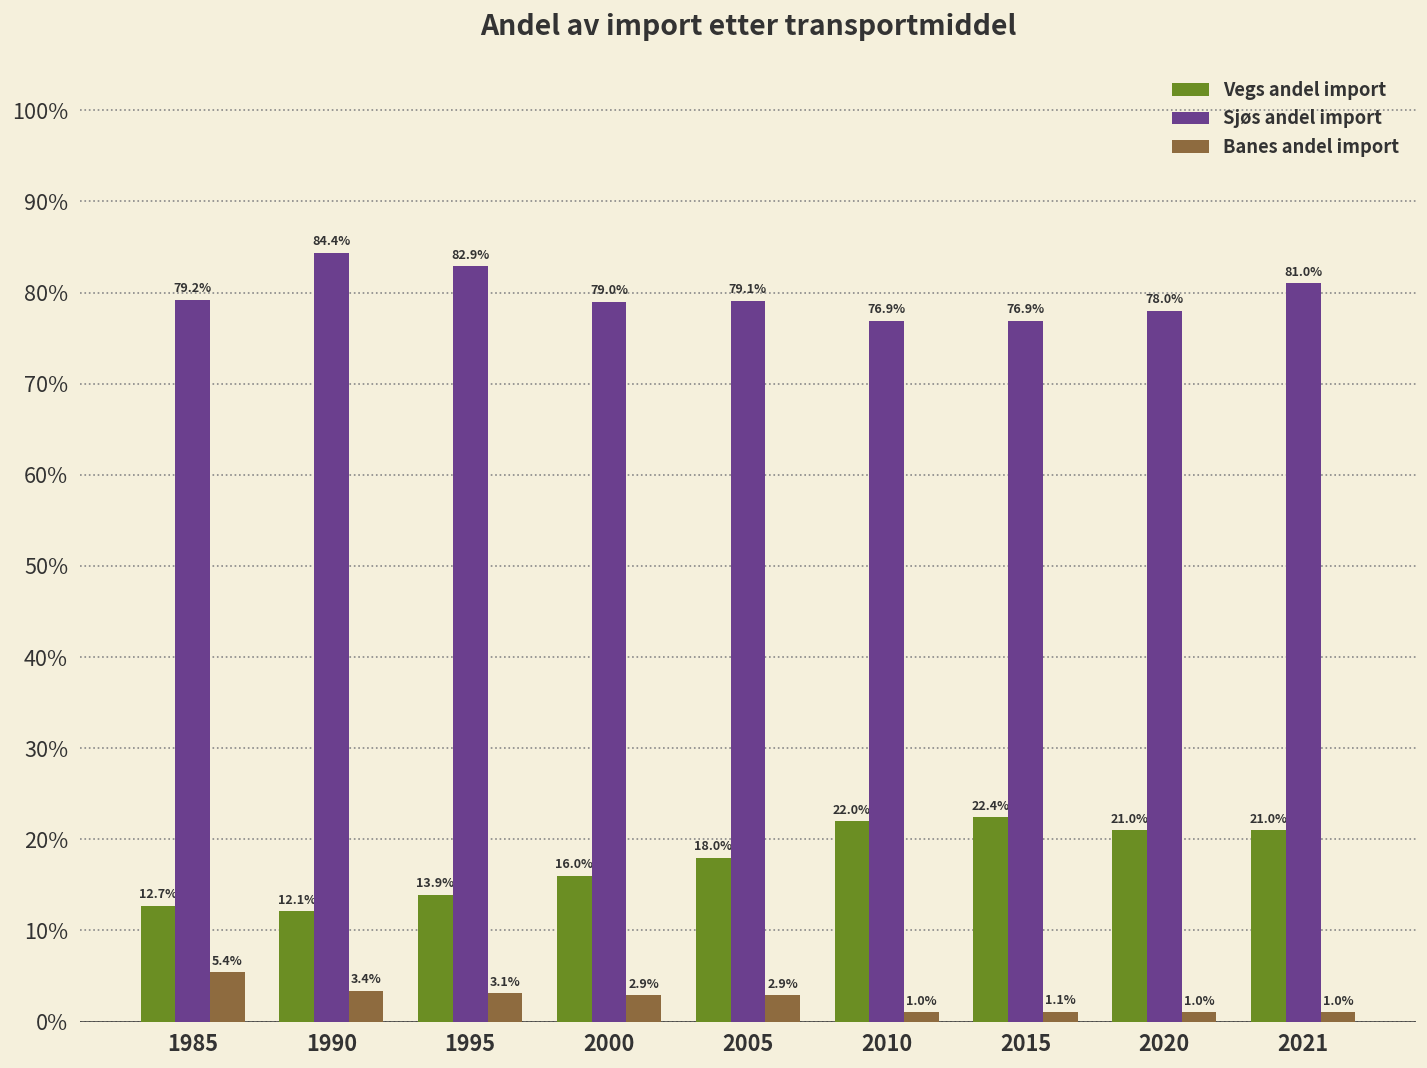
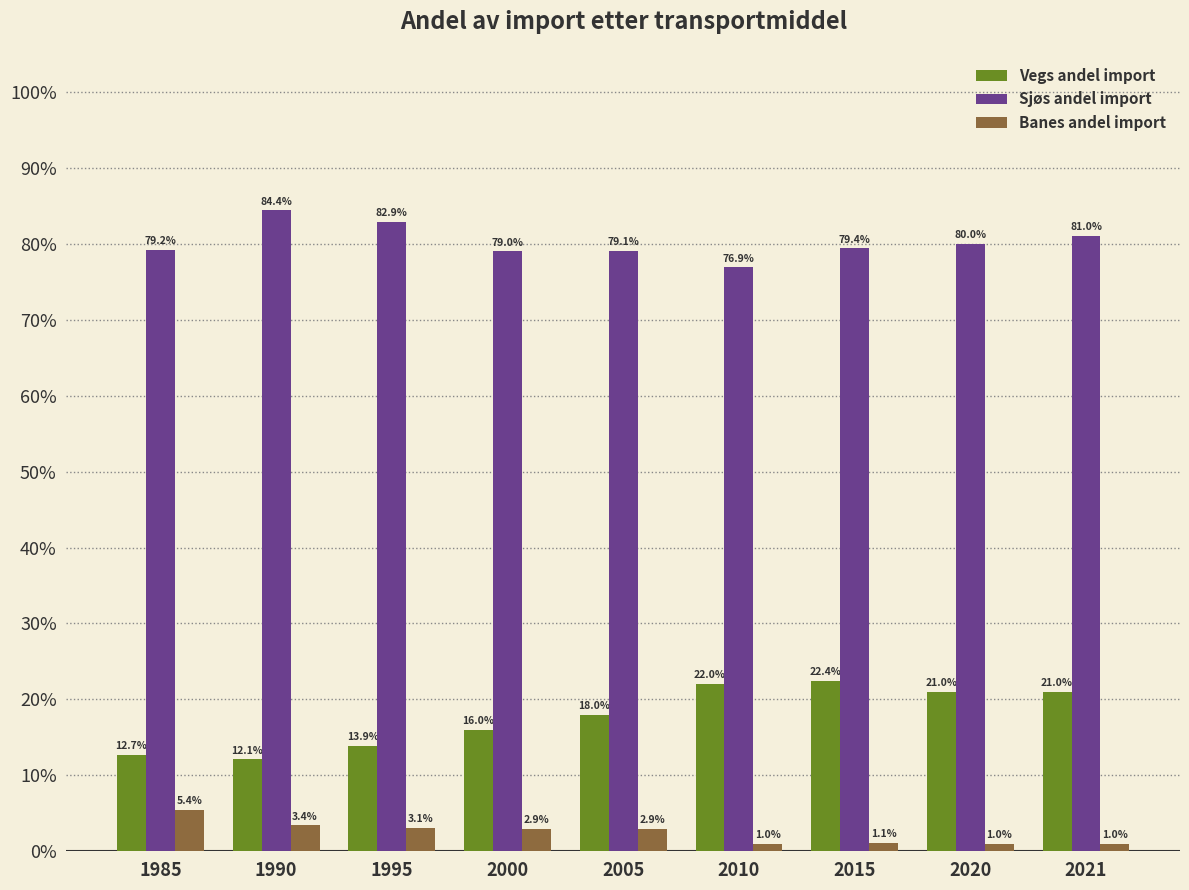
  {
    "Sjøs andel import": {
      "1985": "79.2%",
      "1990": "84.4%",
      "1995": "82.9%",
      "2000": "79.0%",
      "2005": "79.1%",
      "2010": "76.9%",
-     "2015": "76.9%",
-     "2020": "78.0%",
+     "2015": "79.4%",
+     "2020": "80.0%",
      "2021": "81.0%"
    }
  }
